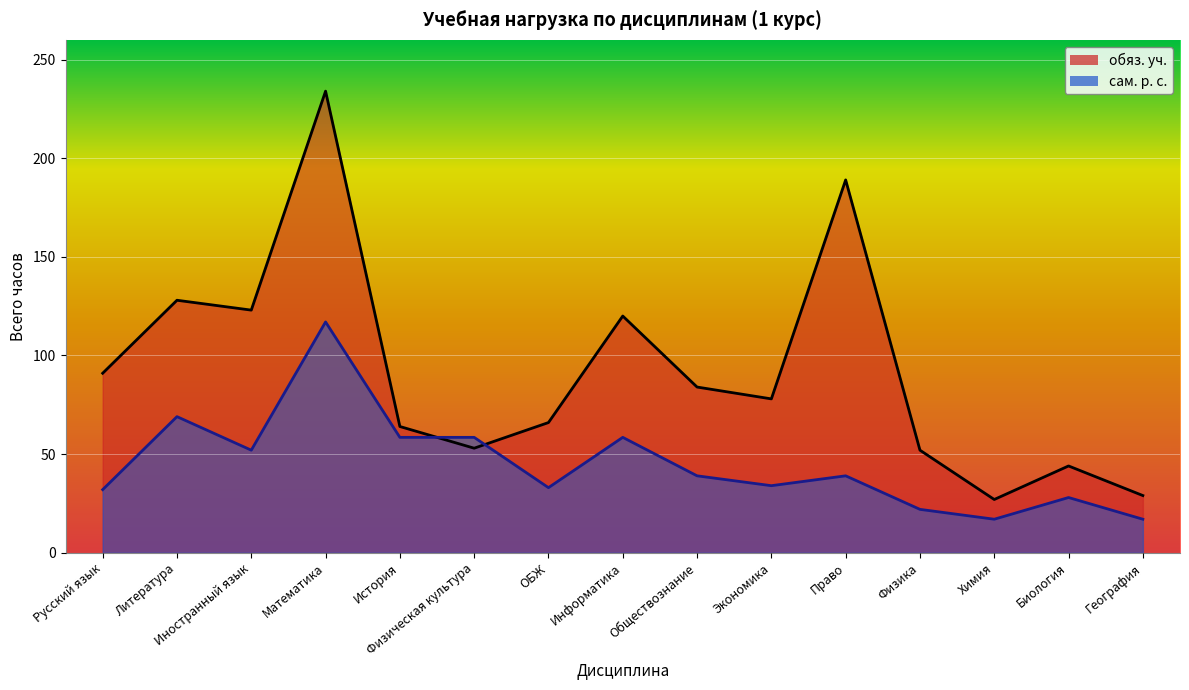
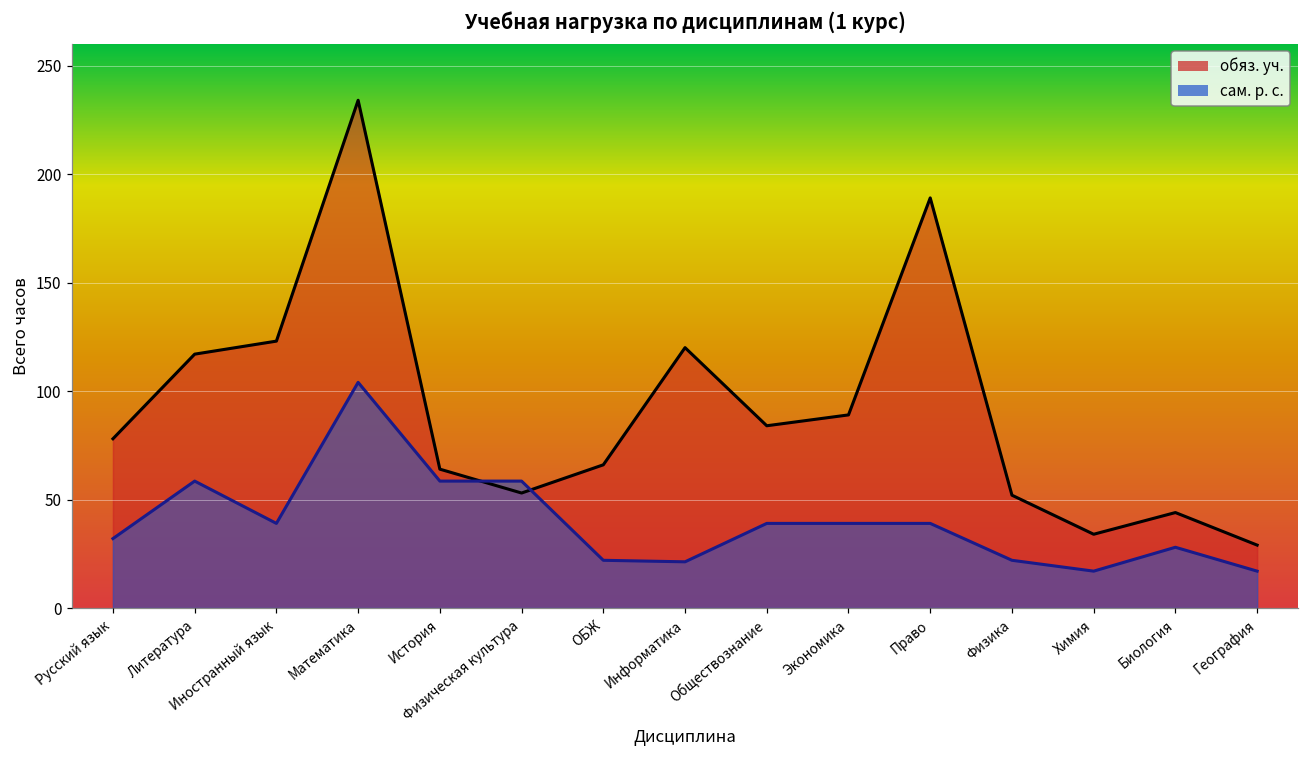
  {
    "обяз. уч.": {
-     "Русский язык": 91,
-     "Литература": 128,
+     "Русский язык": 78,
+     "Литература": 117,
      "Иностранный язык": 123,
      "Математика": 234,
      "История": 64,
      "Физическая культура": 53,
      "ОБЖ": 66,
      "Информатика": 120,
      "Обществознание": 84,
-     "Экономика": 78,
+     "Экономика": 89,
      "Право": 189,
      "Физика": 52,
-     "Химия": 27,
+     "Химия": 34,
      "Биология": 44,
      "География": 29
    },
    "сам. р. с.": {
      "Русский язык": 32,
-     "Литература": 69,
-     "Иностранный язык": 52,
-     "Математика": 117,
+     "Литература": 59,
+     "Иностранный язык": 39,
+     "Математика": 104,
      "История": 59,
      "Физическая культура": 59,
-     "ОБЖ": 33,
-     "Информатика": 59,
+     "ОБЖ": 22,
+     "Информатика": 21,
      "Обществознание": 39,
-     "Экономика": 34,
+     "Экономика": 39,
      "Право": 39,
      "Физика": 22,
      "Химия": 17,
      "Биология": 28,
      "География": 17
    }
  }
